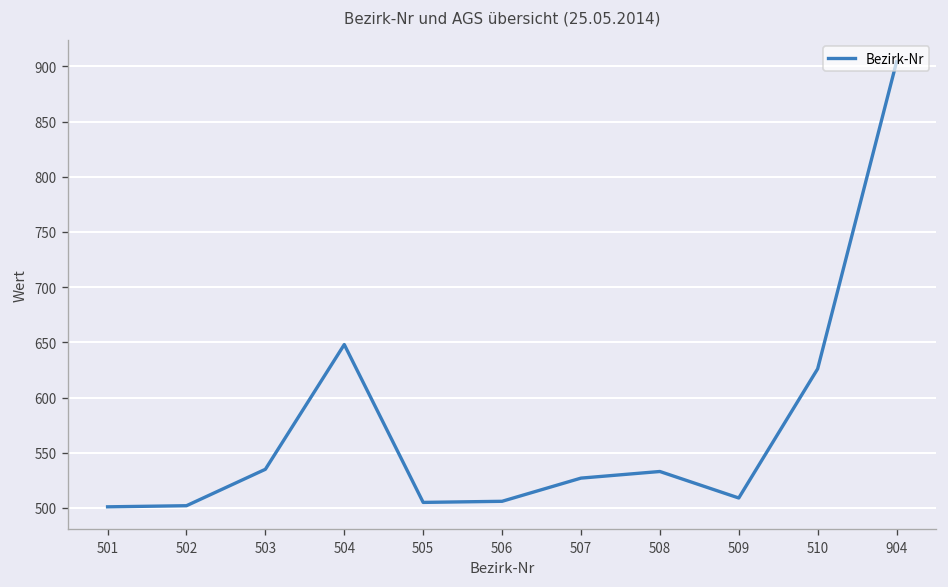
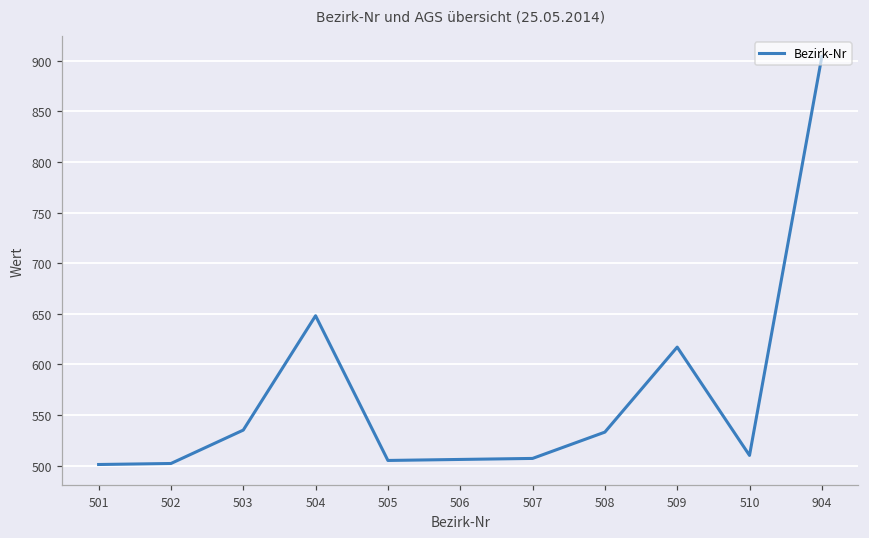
  {
    "501": 500,
    "502": 500,
    "503": 540,
    "504": 650,
    "505": 510,
    "506": 510,
-   "507": 530,
+   "507": 510,
    "508": 530,
-   "509": 510,
-   "510": 630
+   "509": 620,
+   "510": 510
  }
